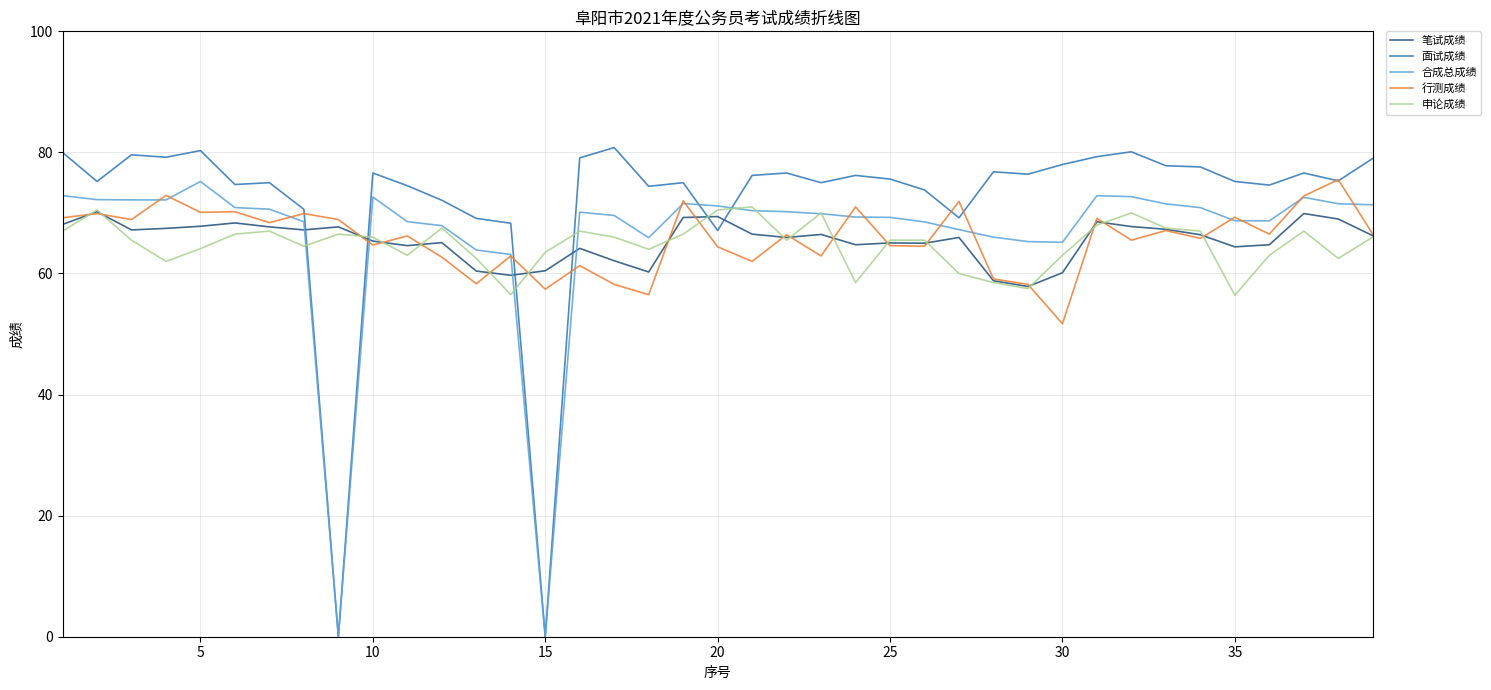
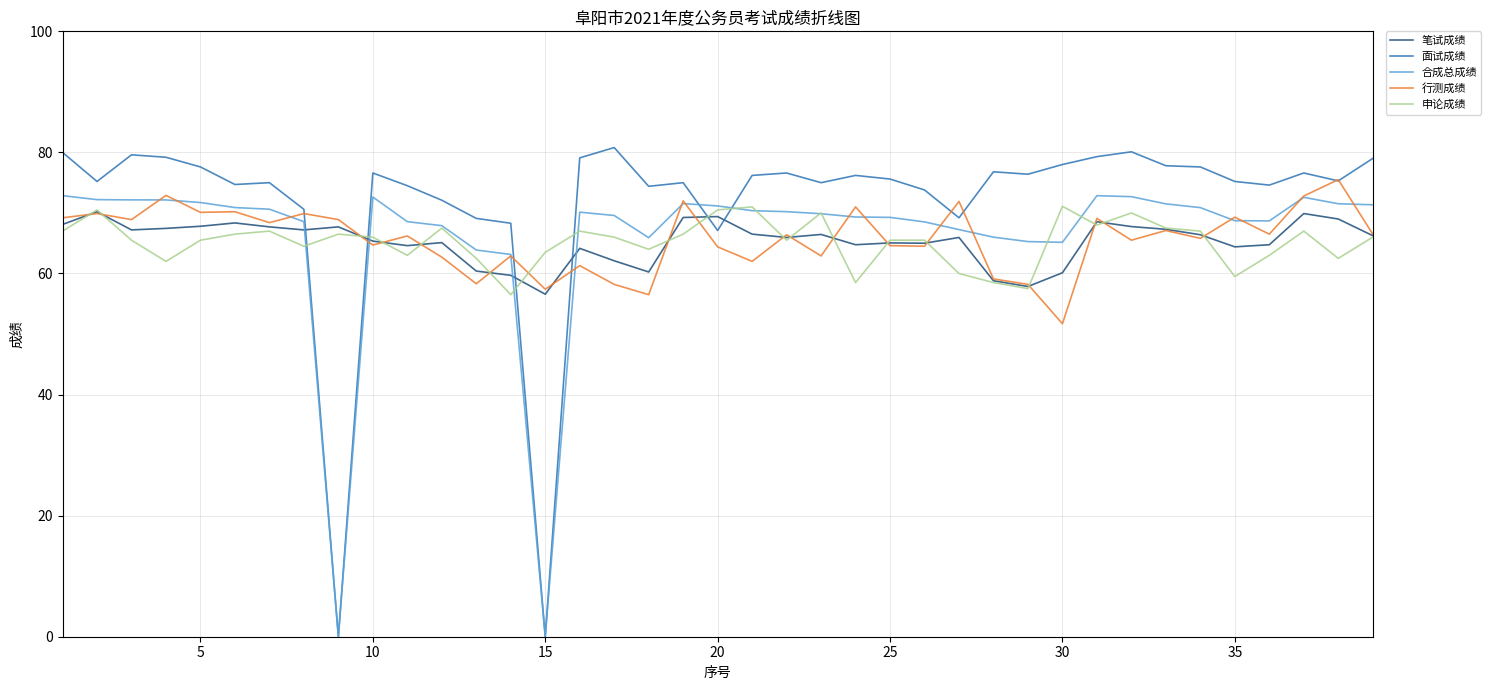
  {
    "笔试成绩": {
      "5": 68,
      "10": 65,
-     "15": 60,
+     "15": 57,
      "20": 69,
      "25": 65,
      "30": 60,
      "35": 64
    },
    "面试成绩": {
-     "5": 80,
+     "5": 78,
      "10": 77,
      "20": 67,
      "25": 76,
      "30": 78,
      "35": 75
    },
    "合成总成绩": {
-     "5": 75,
+     "5": 72,
      "10": 73,
      "20": 71,
      "25": 69,
      "30": 65,
      "35": 69
    },
    "行测成绩": {
      "5": 70,
      "10": 65,
      "15": 57,
      "20": 64,
      "25": 65,
      "30": 52,
      "35": 69
    },
    "申论成绩": {
-     "5": 64,
+     "5": 66,
      "10": 66,
      "15": 64,
      "20": 71,
      "25": 66,
-     "30": 63,
-     "35": 56
+     "30": 71,
+     "35": 60
    }
  }
